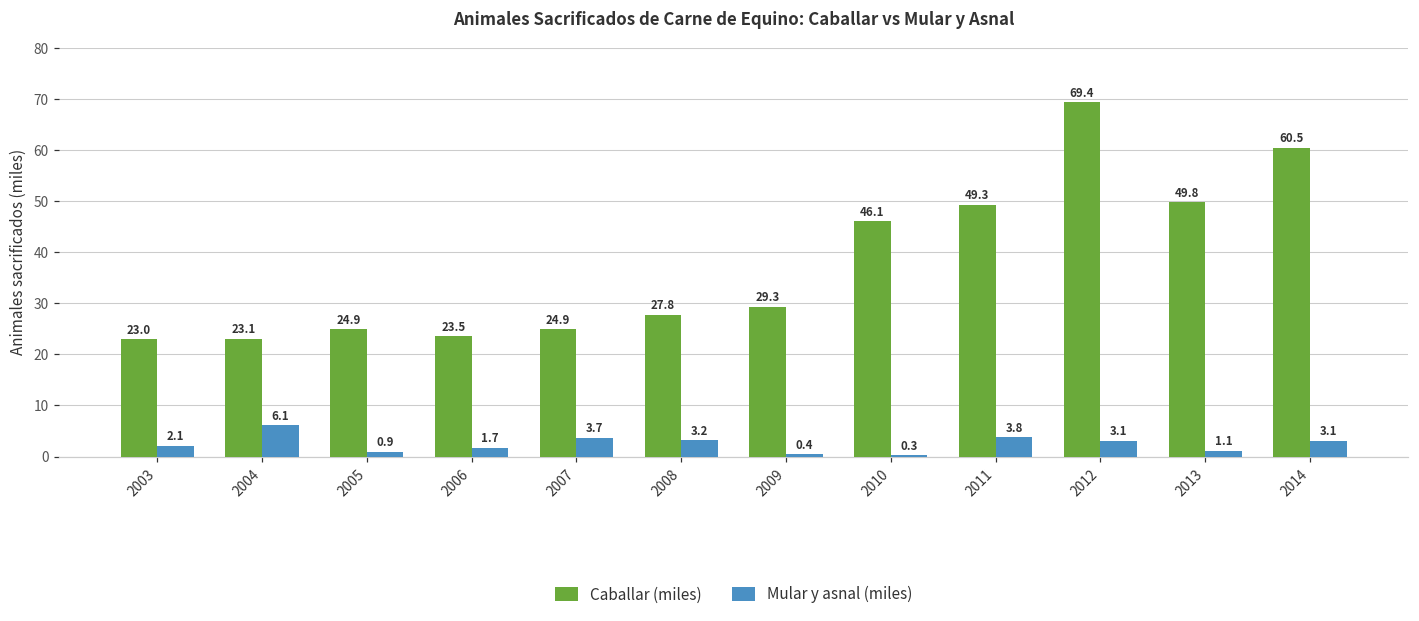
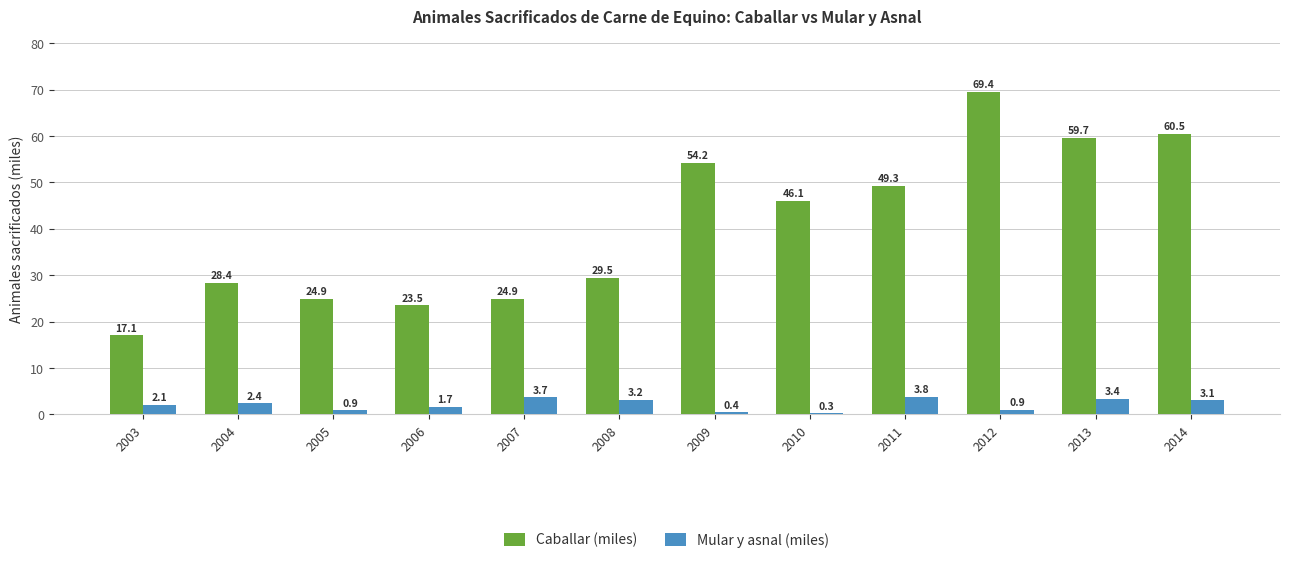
  {
    "Caballar (miles)": {
-     "2003": 23.0,
-     "2004": 23.1,
+     "2003": 17.1,
+     "2004": 28.4,
      "2005": 24.9,
      "2006": 23.5,
      "2007": 24.9,
-     "2008": 27.8,
-     "2009": 29.3,
+     "2008": 29.5,
+     "2009": 54.2,
      "2010": 46.1,
      "2011": 49.3,
      "2012": 69.4,
-     "2013": 49.8,
+     "2013": 59.7,
      "2014": 60.5
    },
    "Mular y asnal (miles)": {
      "2003": 2.1,
-     "2004": 6.1,
+     "2004": 2.4,
      "2005": 0.9,
      "2006": 1.7,
      "2007": 3.7,
      "2008": 3.2,
      "2009": 0.4,
      "2010": 0.3,
      "2011": 3.8,
-     "2012": 3.1,
-     "2013": 1.1,
+     "2012": 0.9,
+     "2013": 3.4,
      "2014": 3.1
    }
  }
